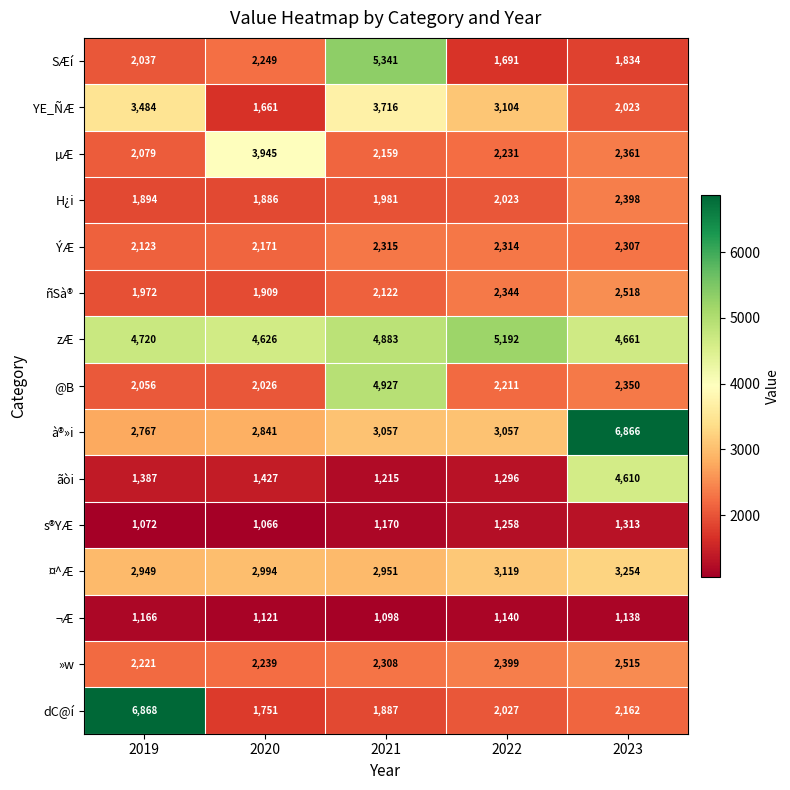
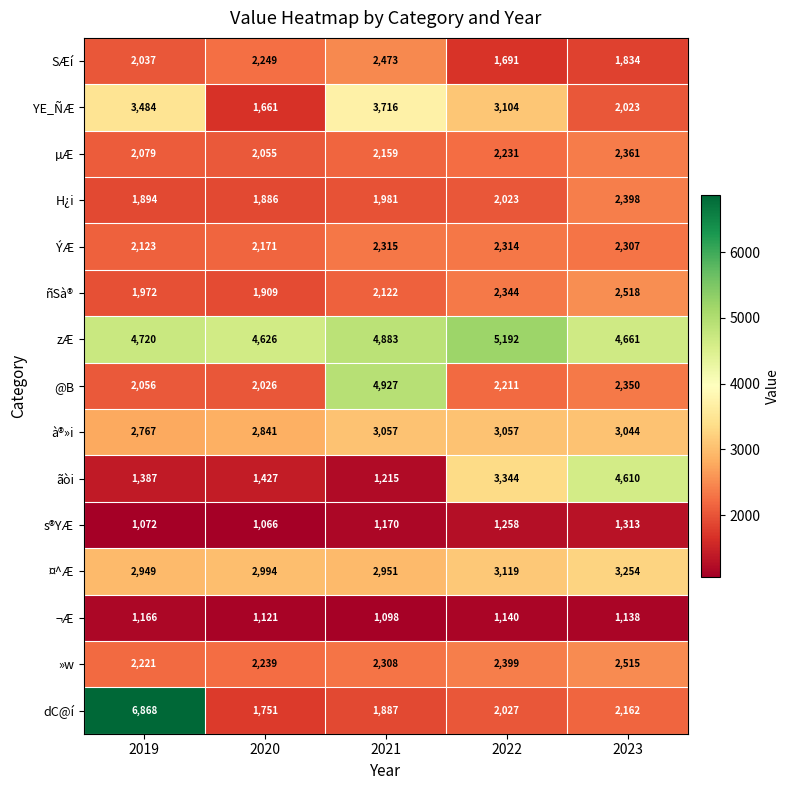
  {
    "SÆí": {
      "2019": "2,037",
      "2020": "2,249",
-     "2021": "5,341",
+     "2021": "2,473",
      "2022": "1,691",
      "2023": "1,834"
    },
    "YE_ÑÆ": {
      "2019": "3,484",
      "2020": "1,661",
      "2021": "3,716",
      "2022": "3,104",
      "2023": "2,023"
    },
    "µÆ": {
      "2019": "2,079",
-     "2020": "3,945",
+     "2020": "2,055",
      "2021": "2,159",
      "2022": "2,231",
      "2023": "2,361"
    },
    "H¿i": {
      "2019": "1,894",
      "2020": "1,886",
      "2021": "1,981",
      "2022": "2,023",
      "2023": "2,398"
    },
    "ÝÆ": {
      "2019": "2,123",
      "2020": "2,171",
      "2021": "2,315",
      "2022": "2,314",
      "2023": "2,307"
    },
    "ñSà®": {
      "2019": "1,972",
      "2020": "1,909",
      "2021": "2,122",
      "2022": "2,344",
      "2023": "2,518"
    },
    "zÆ": {
      "2019": "4,720",
      "2020": "4,626",
      "2021": "4,883",
      "2022": "5,192",
      "2023": "4,661"
    },
    "@B": {
      "2019": "2,056",
      "2020": "2,026",
      "2021": "4,927",
      "2022": "2,211",
      "2023": "2,350"
    },
    "à®»i": {
      "2019": "2,767",
      "2020": "2,841",
      "2021": "3,057",
      "2022": "3,057",
-     "2023": "6,866"
+     "2023": "3,044"
    },
    "ãòi": {
      "2019": "1,387",
      "2020": "1,427",
      "2021": "1,215",
-     "2022": "1,296",
+     "2022": "3,344",
      "2023": "4,610"
    },
    "s®YÆ": {
      "2019": "1,072",
      "2020": "1,066",
      "2021": "1,170",
      "2022": "1,258",
      "2023": "1,313"
    },
    "¤^Æ": {
      "2019": "2,949",
      "2020": "2,994",
      "2021": "2,951",
      "2022": "3,119",
      "2023": "3,254"
    },
    "¬Æ": {
      "2019": "1,166",
      "2020": "1,121",
      "2021": "1,098",
      "2022": "1,140",
      "2023": "1,138"
    },
    "»w": {
      "2019": "2,221",
      "2020": "2,239",
      "2021": "2,308",
      "2022": "2,399",
      "2023": "2,515"
    },
    "dC@í": {
      "2019": "6,868",
      "2020": "1,751",
      "2021": "1,887",
      "2022": "2,027",
      "2023": "2,162"
    }
  }
